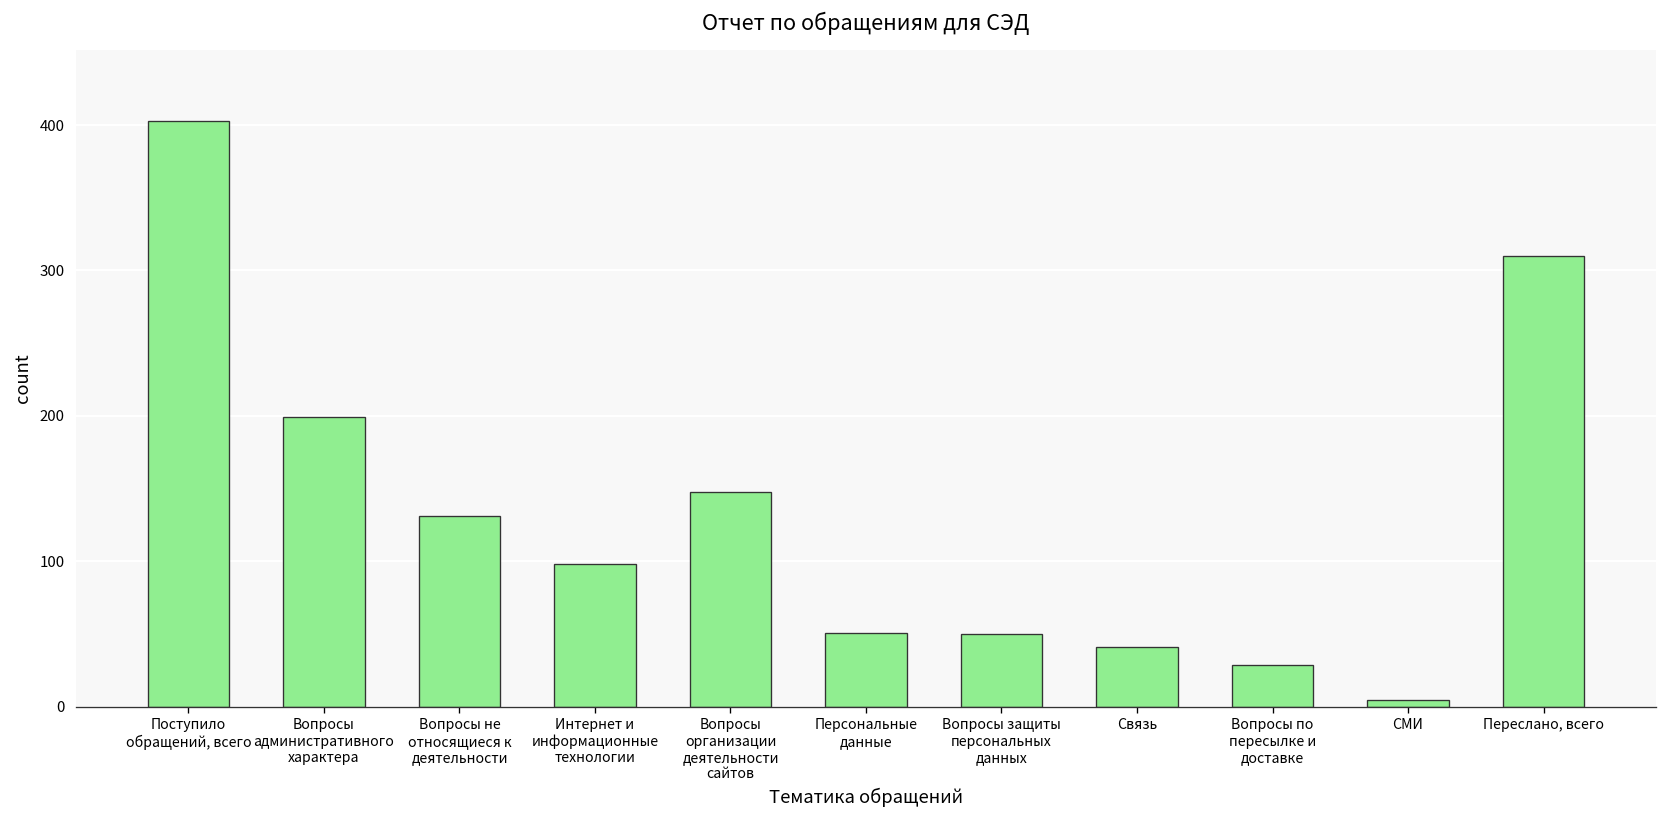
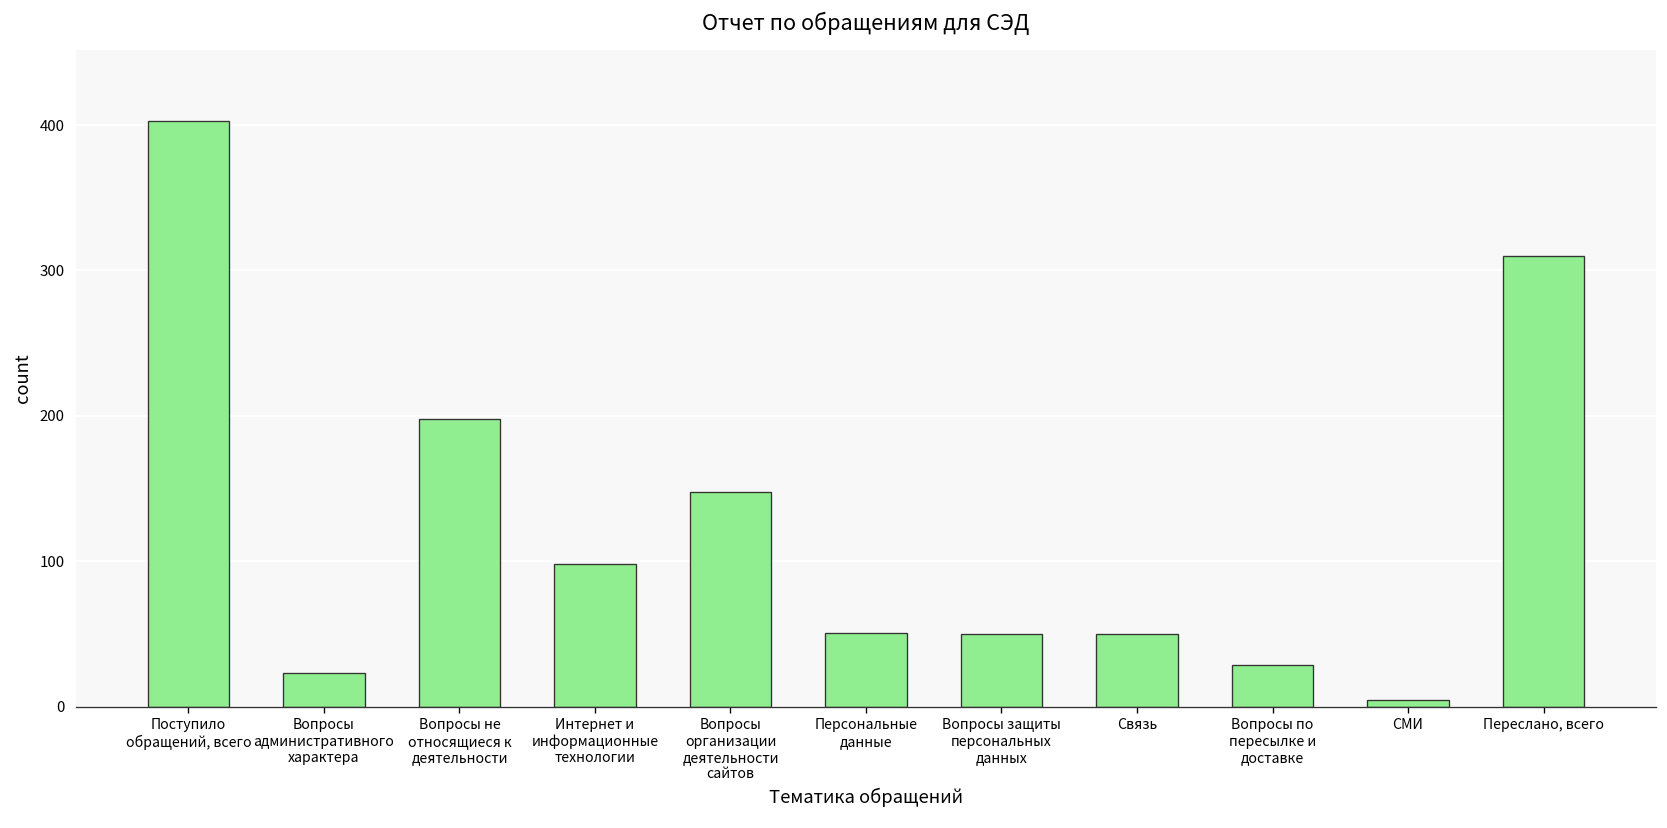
  {
    "Поступило обращений, всего": 403,
-   "Вопросы административного характера": 199,
-   "Вопросы не относящиеся к деятельности": 131,
+   "Вопросы административного характера": 23,
+   "Вопросы не относящиеся к деятельности": 198,
    "Интернет и информационные технологии": 98,
    "Вопросы организации деятельности сайтов": 148,
    "Персональные данные": 51,
    "Вопросы защиты персональных данных": 50,
-   "Связь": 41,
+   "Связь": 50,
    "Вопросы по пересылке и доставке": 29,
    "СМИ": 5,
    "Переслано, всего": 310
  }
